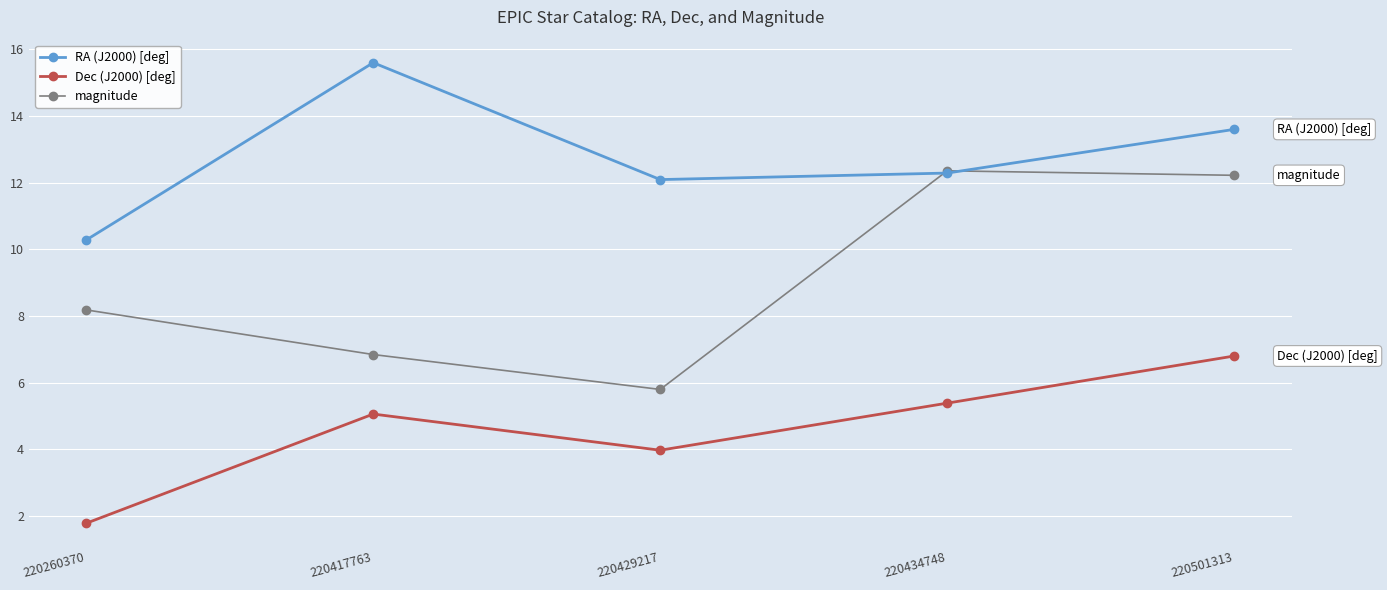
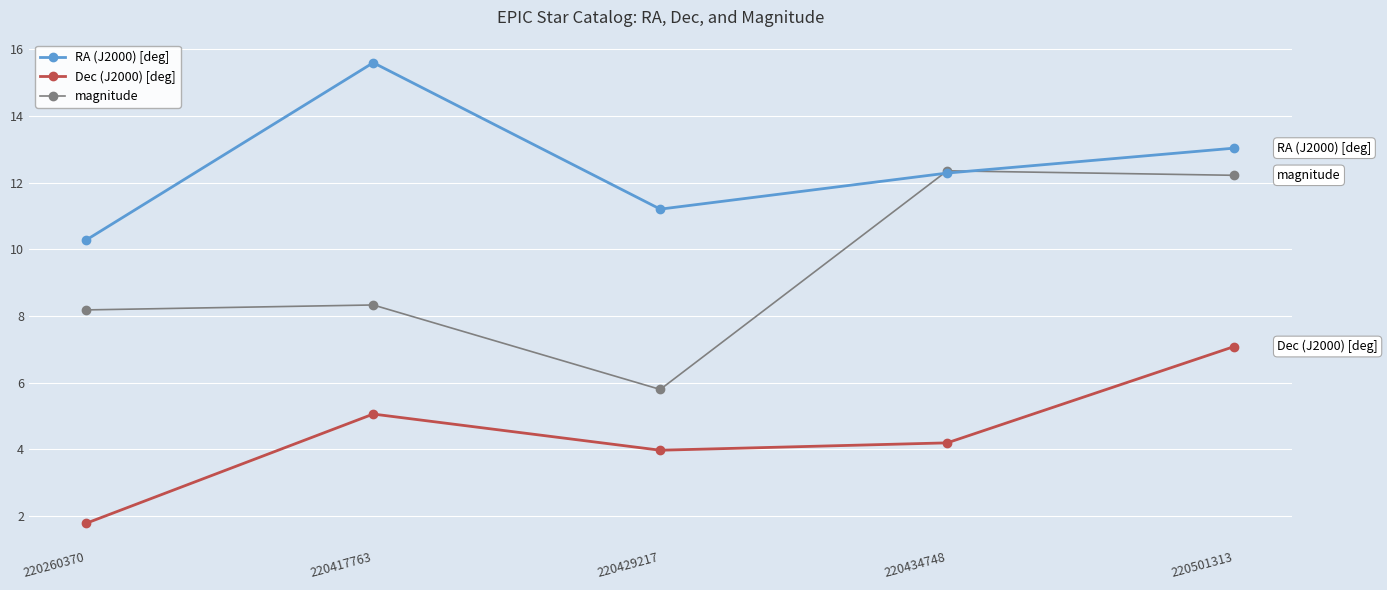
  {
    "RA (J2000) [deg]": {
      "220260370": 10.3,
      "220417763": 15.6,
-     "220429217": 12.1,
-     "220501313": 13.6
+     "220429217": 11.2,
+     "220501313": 13.0
    },
    "Dec (J2000) [deg]": {
      "220260370": 1.8,
      "220417763": 5.1,
      "220429217": 4.0,
-     "220434748": 5.4,
-     "220501313": 6.8
+     "220434748": 4.2,
+     "220501313": 7.1
    },
    "magnitude": {
      "220260370": 8.2,
-     "220417763": 6.8,
+     "220417763": 8.3,
      "220429217": 5.8,
      "220501313": 12.2
    }
  }
